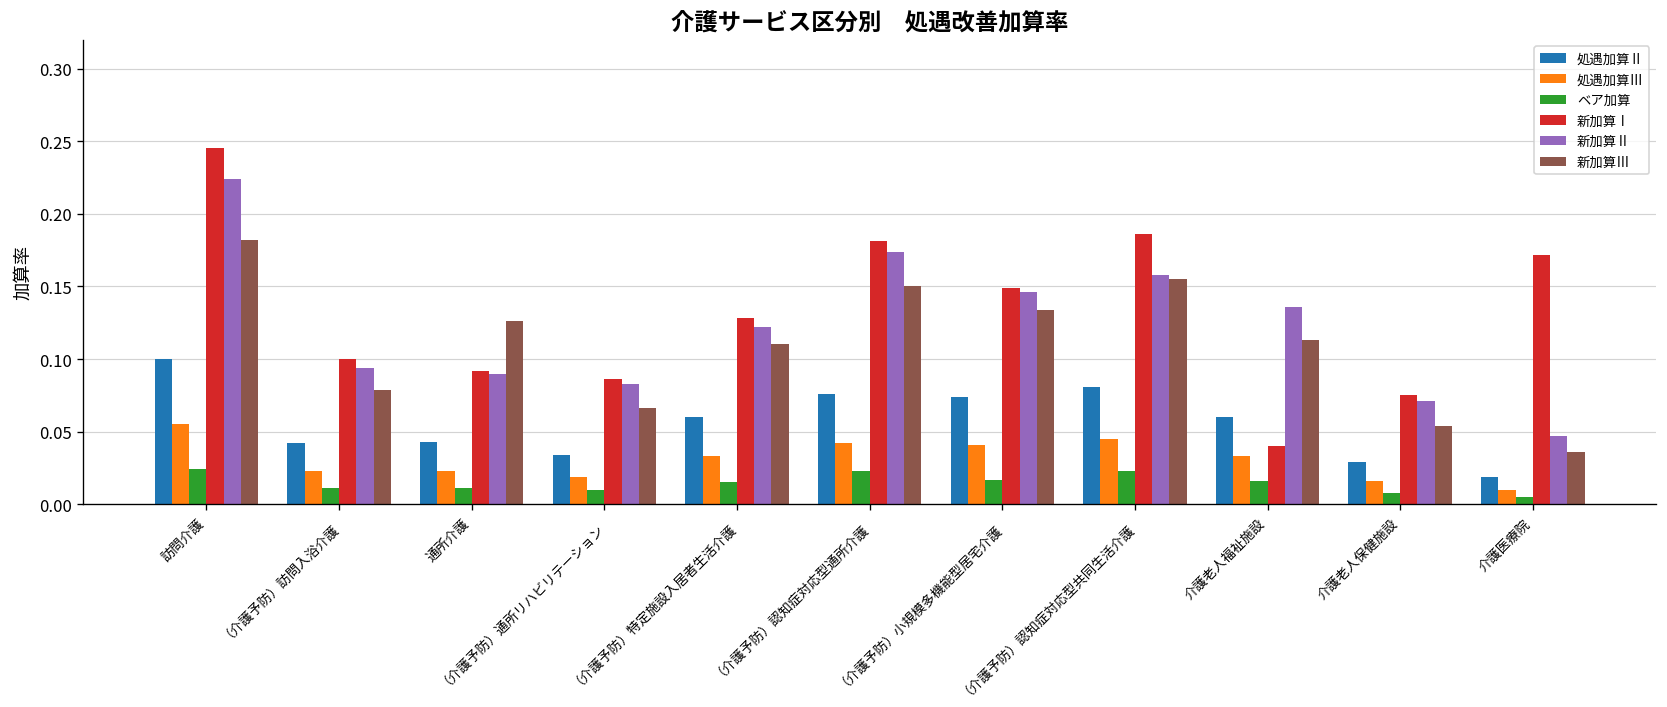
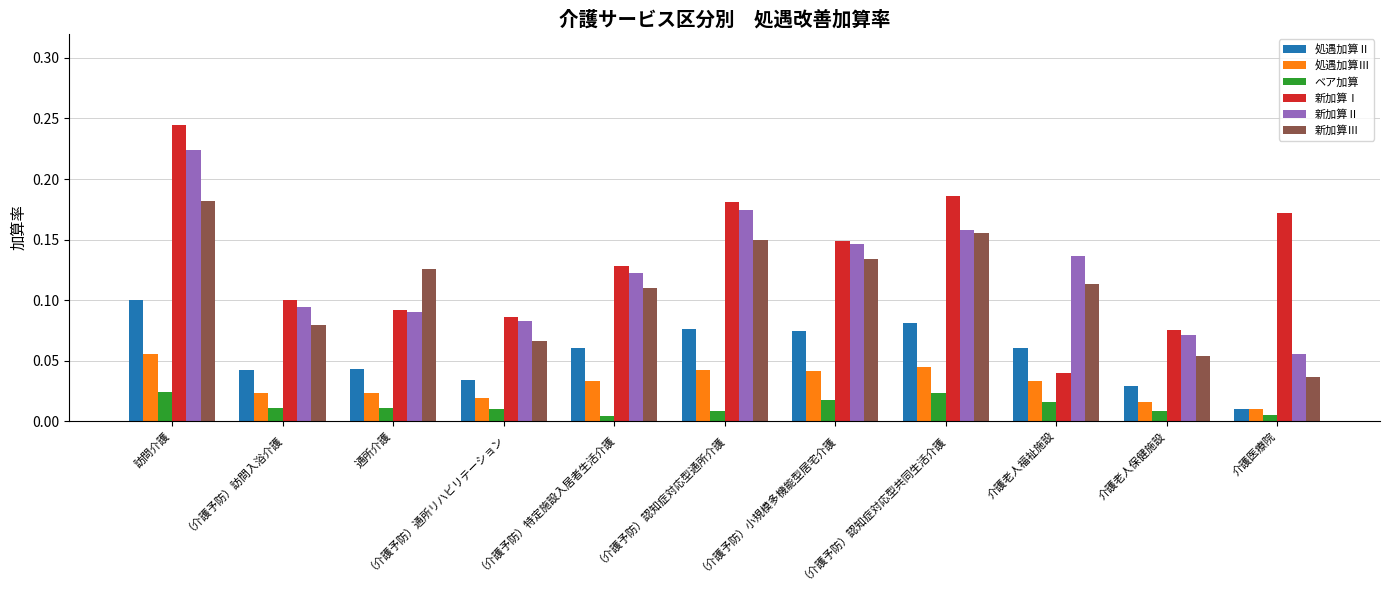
  {
    "処遇加算Ⅱ": {
      "訪問介護": 0.100,
      "（介護予防）訪問入浴介護": 0.042,
      "通所介護": 0.043,
      "（介護予防）通所リハビリテーション": 0.034,
      "（介護予防）特定施設入居者生活介護": 0.060,
      "（介護予防）認知症対応型通所介護": 0.076,
      "（介護予防）小規模多機能型居宅介護": 0.074,
      "（介護予防）認知症対応型共同生活介護": 0.081,
      "介護老人福祉施設": 0.060,
      "介護老人保健施設": 0.029,
-     "介護医療院": 0.019
+     "介護医療院": 0.010
    },
    "処遇加算Ⅲ": {
      "訪問介護": 0.055,
      "（介護予防）訪問入浴介護": 0.023,
      "通所介護": 0.023,
      "（介護予防）通所リハビリテーション": 0.019,
      "（介護予防）特定施設入居者生活介護": 0.033,
      "（介護予防）認知症対応型通所介護": 0.042,
      "（介護予防）小規模多機能型居宅介護": 0.041,
      "（介護予防）認知症対応型共同生活介護": 0.045,
      "介護老人福祉施設": 0.033,
      "介護老人保健施設": 0.016,
      "介護医療院": 0.010
    },
    "ベア加算": {
      "訪問介護": 0.024,
      "（介護予防）訪問入浴介護": 0.011,
      "通所介護": 0.011,
      "（介護予防）通所リハビリテーション": 0.010,
-     "（介護予防）特定施設入居者生活介護": 0.015,
-     "（介護予防）認知症対応型通所介護": 0.023,
+     "（介護予防）特定施設入居者生活介護": 0.004,
+     "（介護予防）認知症対応型通所介護": 0.008,
      "（介護予防）小規模多機能型居宅介護": 0.017,
      "（介護予防）認知症対応型共同生活介護": 0.023,
      "介護老人福祉施設": 0.016,
      "介護老人保健施設": 0.008,
      "介護医療院": 0.005
    },
    "新加算Ⅰ": {
      "訪問介護": 0.245,
      "（介護予防）訪問入浴介護": 0.100,
      "通所介護": 0.092,
      "（介護予防）通所リハビリテーション": 0.086,
      "（介護予防）特定施設入居者生活介護": 0.128,
      "（介護予防）認知症対応型通所介護": 0.181,
      "（介護予防）小規模多機能型居宅介護": 0.149,
      "（介護予防）認知症対応型共同生活介護": 0.186,
      "介護老人福祉施設": 0.040,
      "介護老人保健施設": 0.075,
      "介護医療院": 0.172
    },
    "新加算Ⅱ": {
      "訪問介護": 0.224,
      "（介護予防）訪問入浴介護": 0.094,
      "通所介護": 0.090,
      "（介護予防）通所リハビリテーション": 0.083,
      "（介護予防）特定施設入居者生活介護": 0.122,
      "（介護予防）認知症対応型通所介護": 0.174,
      "（介護予防）小規模多機能型居宅介護": 0.146,
      "（介護予防）認知症対応型共同生活介護": 0.158,
      "介護老人福祉施設": 0.136,
      "介護老人保健施設": 0.071,
-     "介護医療院": 0.047
+     "介護医療院": 0.055
    },
    "新加算Ⅲ": {
      "訪問介護": 0.182,
      "（介護予防）訪問入浴介護": 0.079,
      "通所介護": 0.126,
      "（介護予防）通所リハビリテーション": 0.066,
      "（介護予防）特定施設入居者生活介護": 0.110,
      "（介護予防）認知症対応型通所介護": 0.150,
      "（介護予防）小規模多機能型居宅介護": 0.134,
      "（介護予防）認知症対応型共同生活介護": 0.155,
      "介護老人福祉施設": 0.113,
      "介護老人保健施設": 0.054,
      "介護医療院": 0.036
    }
  }
